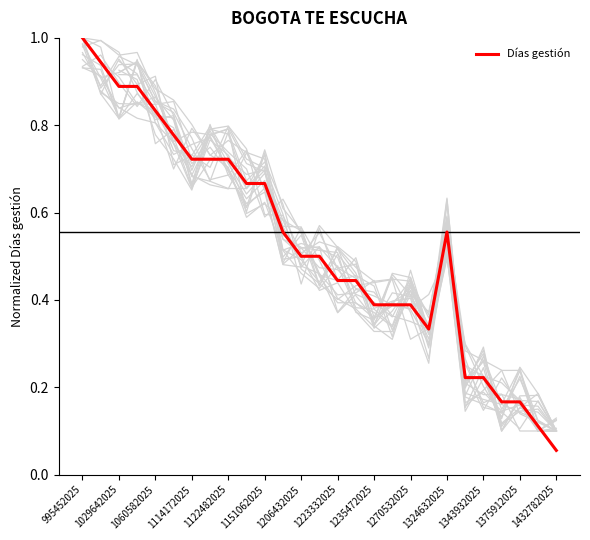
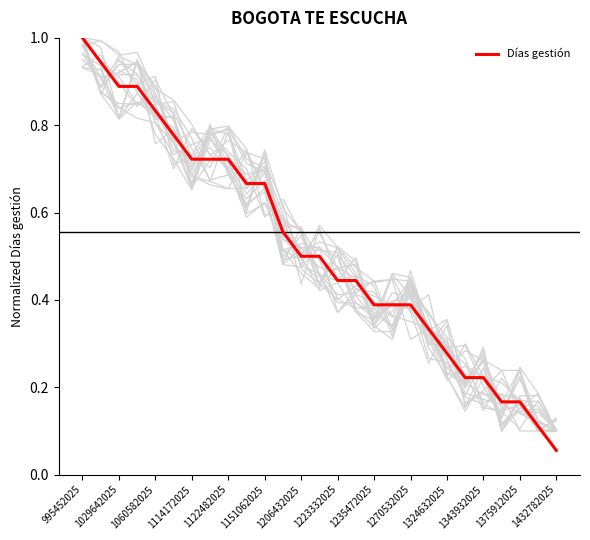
  {
    "Días gestión": {
      "1029642025": 0.89,
      "1151062025": 0.67,
      "1235472025": 0.39,
      "1270532025": 0.39,
-     "1324632025": 0.56,
+     "1324632025": 0.28,
      "1432782025": 0.06
    }
  }
